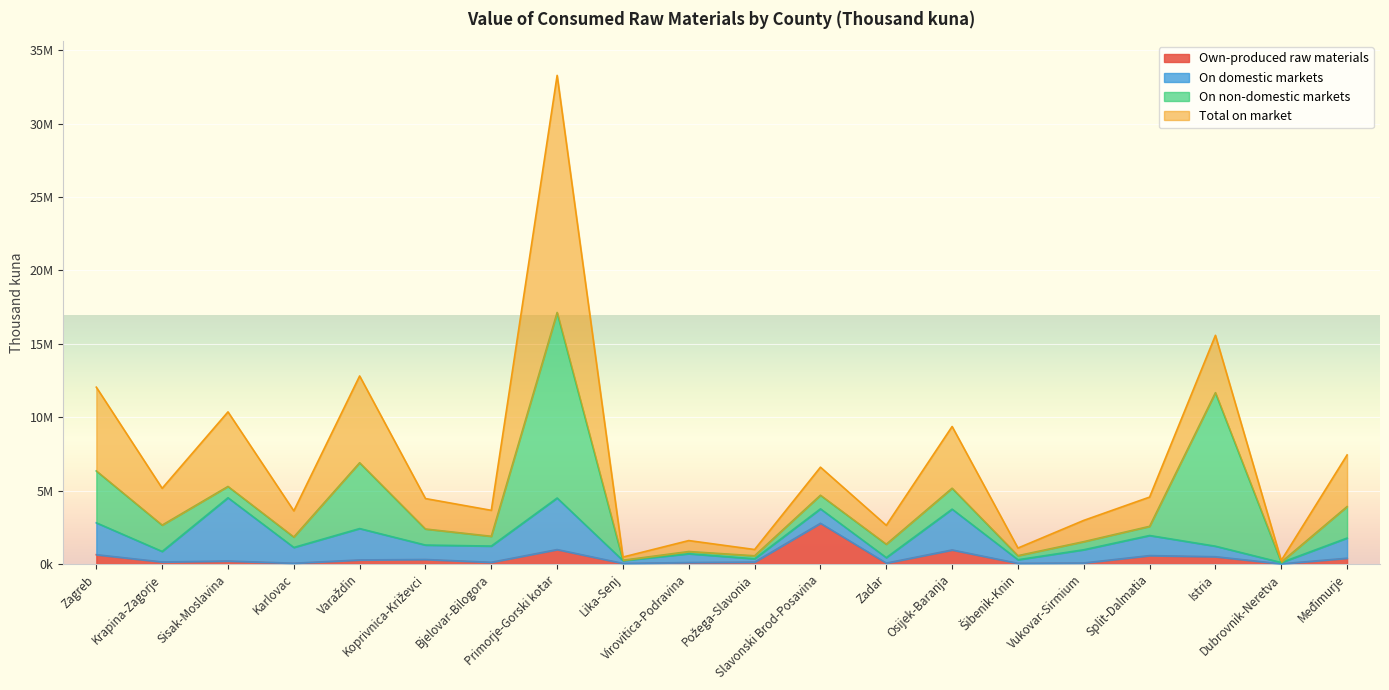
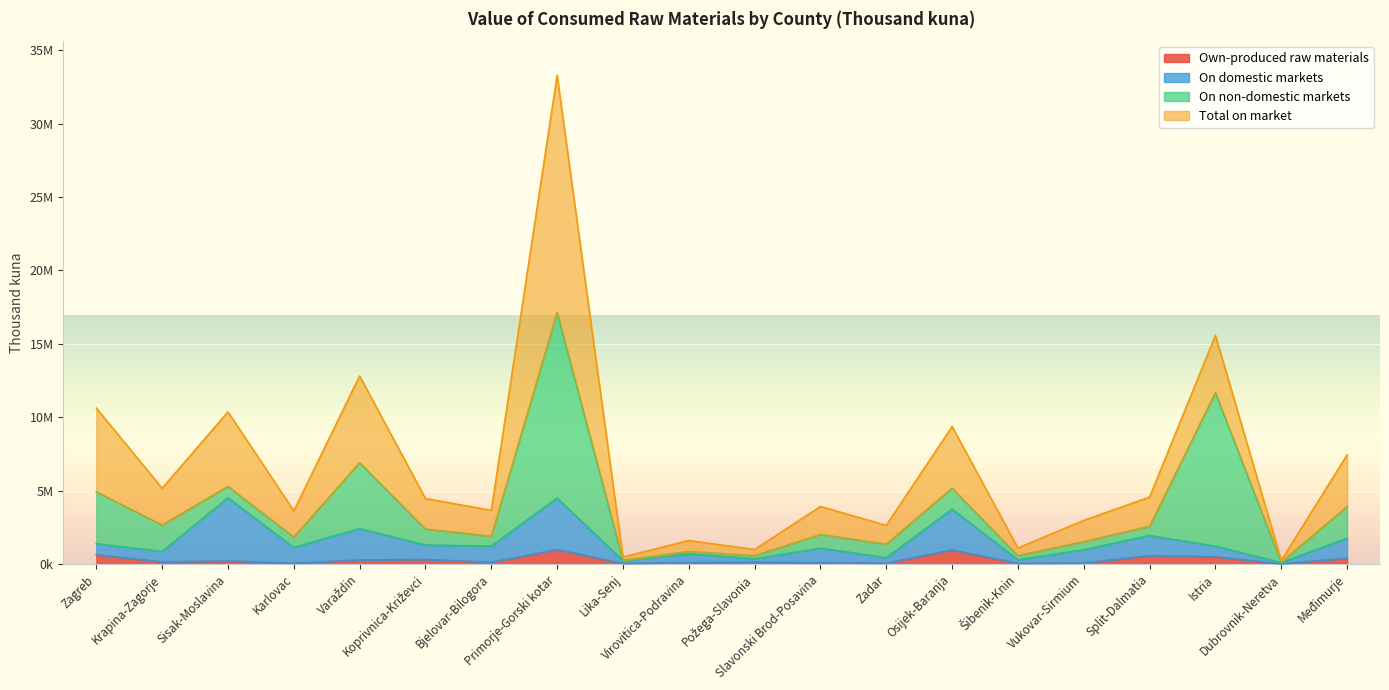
  {
    "Own-produced raw materials": {
      "Zagreb": 600000,
      "Krapina-Zagorje": 100000,
      "Sisak-Moslavina": 200000,
      "Karlovac": 100000,
      "Varaždin": 300000,
      "Koprivnica-Križevci": 300000,
      "Bjelovar-Bilogora": 100000,
      "Primorje-Gorski kotar": 1000000,
      "Lika-Senj": 0,
      "Virovitica-Podravina": 100000,
      "Požega-Slavonia": 100000,
-     "Slavonski Brod-Posavina": 2800000,
+     "Slavonski Brod-Posavina": 100000,
      "Zadar": 100000,
      "Osijek-Baranja": 1000000,
      "Šibenik-Knin": 0,
      "Vukovar-Sirmium": 100000,
      "Split-Dalmatia": 600000,
      "Istria": 500000,
      "Međimurje": 400000
    },
    "On domestic markets": {
-     "Zagreb": 2200000,
+     "Zagreb": 800000,
      "Krapina-Zagorje": 700000,
      "Sisak-Moslavina": 4300000,
      "Karlovac": 1100000,
      "Varaždin": 2100000,
      "Koprivnica-Križevci": 1000000,
      "Bjelovar-Bilogora": 1100000,
      "Primorje-Gorski kotar": 3500000,
      "Požega-Slavonia": 200000,
      "Slavonski Brod-Posavina": 1000000,
      "Zadar": 400000,
      "Osijek-Baranja": 2800000,
      "Šibenik-Knin": 200000,
      "Vukovar-Sirmium": 900000,
      "Split-Dalmatia": 1400000,
      "Istria": 700000,
      "Međimurje": 1400000
    },
    "On non-domestic markets": {
      "Zagreb": 3500000,
      "Krapina-Zagorje": 1800000,
      "Sisak-Moslavina": 800000,
      "Karlovac": 700000,
      "Varaždin": 4500000,
      "Koprivnica-Križevci": 1100000,
      "Bjelovar-Bilogora": 700000,
      "Primorje-Gorski kotar": 12600000,
      "Požega-Slavonia": 200000,
      "Slavonski Brod-Posavina": 900000,
      "Zadar": 900000,
      "Osijek-Baranja": 1400000,
      "Šibenik-Knin": 300000,
      "Vukovar-Sirmium": 600000,
      "Split-Dalmatia": 600000,
      "Istria": 10500000,
      "Međimurje": 2100000
    },
    "Total on market": {
      "Zagreb": 5700000,
      "Krapina-Zagorje": 2500000,
      "Sisak-Moslavina": 5100000,
      "Karlovac": 1800000,
      "Varaždin": 5900000,
      "Koprivnica-Križevci": 2100000,
      "Bjelovar-Bilogora": 1800000,
      "Primorje-Gorski kotar": 16200000,
      "Lika-Senj": 200000,
      "Virovitica-Podravina": 700000,
      "Požega-Slavonia": 400000,
      "Slavonski Brod-Posavina": 1900000,
      "Zadar": 1300000,
      "Osijek-Baranja": 4200000,
      "Šibenik-Knin": 500000,
      "Vukovar-Sirmium": 1500000,
      "Split-Dalmatia": 2000000,
      "Istria": 3900000,
      "Međimurje": 3500000
    }
  }
